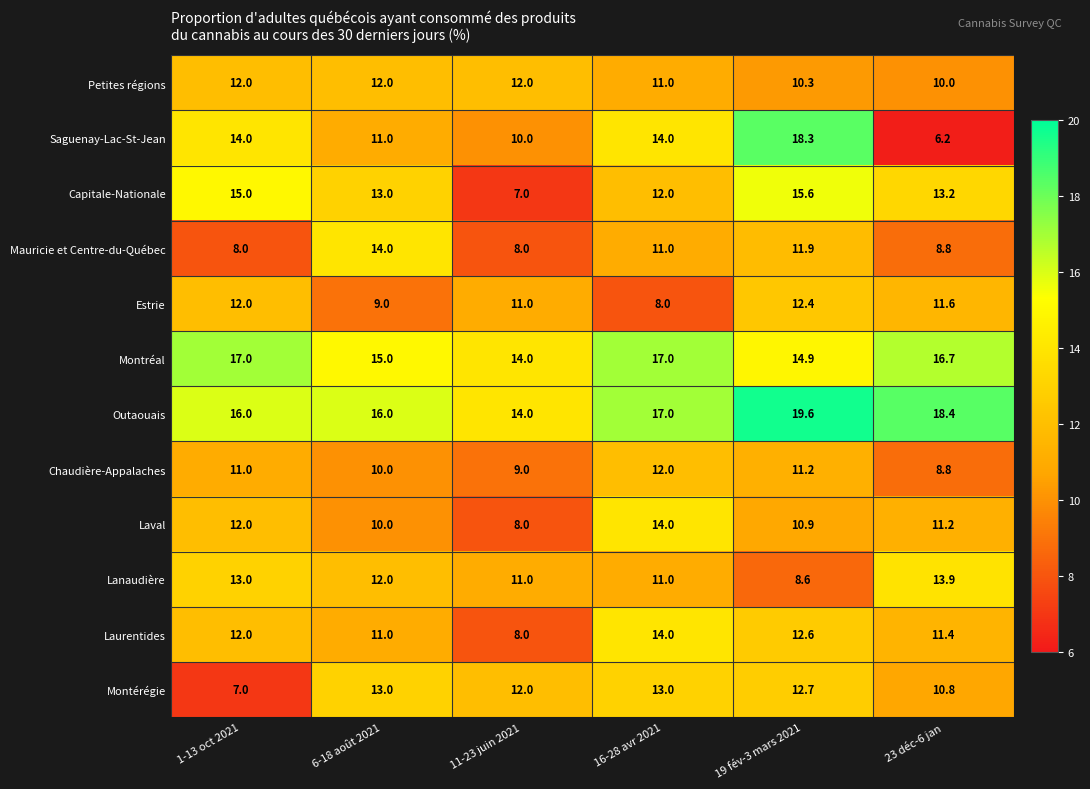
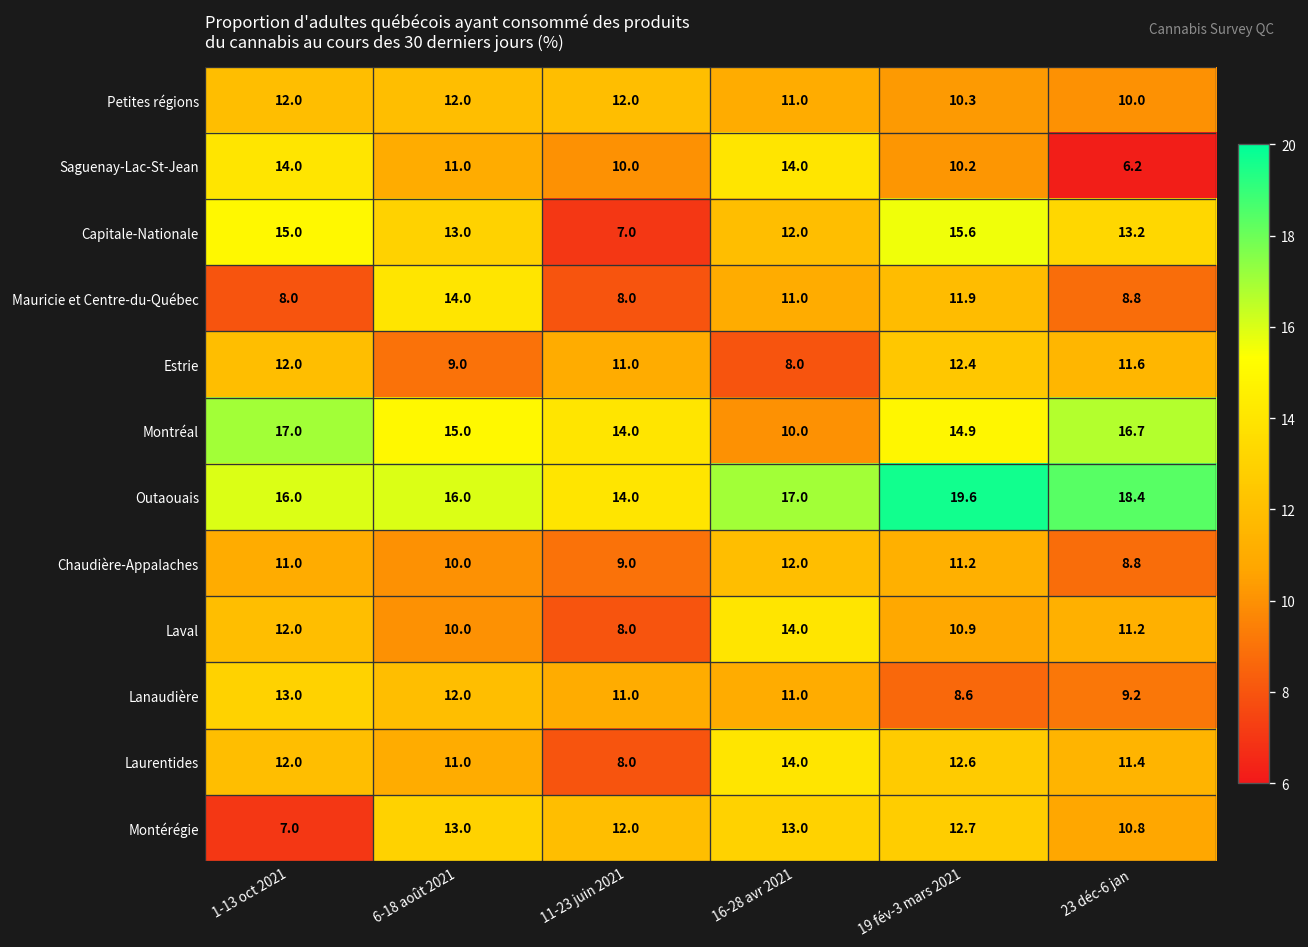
  {
    "Petites régions": {
      "1-13 oct 2021": 12.0,
      "6-18 août 2021": 12.0,
      "11-23 juin 2021": 12.0,
      "16-28 avr 2021": 11.0,
      "19 fév-3 mars 2021": 10.3,
      "23 déc-6 jan": 10.0
    },
    "Saguenay-Lac-St-Jean": {
      "1-13 oct 2021": 14.0,
      "6-18 août 2021": 11.0,
      "11-23 juin 2021": 10.0,
      "16-28 avr 2021": 14.0,
-     "19 fév-3 mars 2021": 18.3,
+     "19 fév-3 mars 2021": 10.2,
      "23 déc-6 jan": 6.2
    },
    "Capitale-Nationale": {
      "1-13 oct 2021": 15.0,
      "6-18 août 2021": 13.0,
      "11-23 juin 2021": 7.0,
      "16-28 avr 2021": 12.0,
      "19 fév-3 mars 2021": 15.6,
      "23 déc-6 jan": 13.2
    },
    "Mauricie et Centre-du-Québec": {
      "1-13 oct 2021": 8.0,
      "6-18 août 2021": 14.0,
      "11-23 juin 2021": 8.0,
      "16-28 avr 2021": 11.0,
      "19 fév-3 mars 2021": 11.9,
      "23 déc-6 jan": 8.8
    },
    "Estrie": {
      "1-13 oct 2021": 12.0,
      "6-18 août 2021": 9.0,
      "11-23 juin 2021": 11.0,
      "16-28 avr 2021": 8.0,
      "19 fév-3 mars 2021": 12.4,
      "23 déc-6 jan": 11.6
    },
    "Montréal": {
      "1-13 oct 2021": 17.0,
      "6-18 août 2021": 15.0,
      "11-23 juin 2021": 14.0,
-     "16-28 avr 2021": 17.0,
+     "16-28 avr 2021": 10.0,
      "19 fév-3 mars 2021": 14.9,
      "23 déc-6 jan": 16.7
    },
    "Outaouais": {
      "1-13 oct 2021": 16.0,
      "6-18 août 2021": 16.0,
      "11-23 juin 2021": 14.0,
      "16-28 avr 2021": 17.0,
      "19 fév-3 mars 2021": 19.6,
      "23 déc-6 jan": 18.4
    },
    "Chaudière-Appalaches": {
      "1-13 oct 2021": 11.0,
      "6-18 août 2021": 10.0,
      "11-23 juin 2021": 9.0,
      "16-28 avr 2021": 12.0,
      "19 fév-3 mars 2021": 11.2,
      "23 déc-6 jan": 8.8
    },
    "Laval": {
      "1-13 oct 2021": 12.0,
      "6-18 août 2021": 10.0,
      "11-23 juin 2021": 8.0,
      "16-28 avr 2021": 14.0,
      "19 fév-3 mars 2021": 10.9,
      "23 déc-6 jan": 11.2
    },
    "Lanaudière": {
      "1-13 oct 2021": 13.0,
      "6-18 août 2021": 12.0,
      "11-23 juin 2021": 11.0,
      "16-28 avr 2021": 11.0,
      "19 fév-3 mars 2021": 8.6,
-     "23 déc-6 jan": 13.9
+     "23 déc-6 jan": 9.2
    },
    "Laurentides": {
      "1-13 oct 2021": 12.0,
      "6-18 août 2021": 11.0,
      "11-23 juin 2021": 8.0,
      "16-28 avr 2021": 14.0,
      "19 fév-3 mars 2021": 12.6,
      "23 déc-6 jan": 11.4
    },
    "Montérégie": {
      "1-13 oct 2021": 7.0,
      "6-18 août 2021": 13.0,
      "11-23 juin 2021": 12.0,
      "16-28 avr 2021": 13.0,
      "19 fév-3 mars 2021": 12.7,
      "23 déc-6 jan": 10.8
    }
  }
